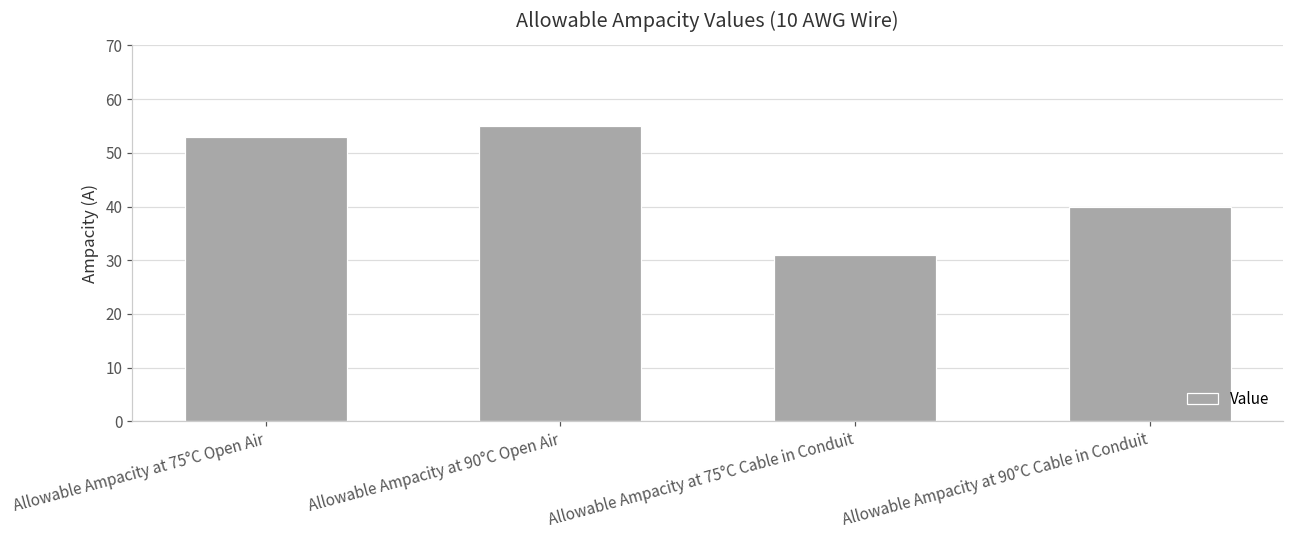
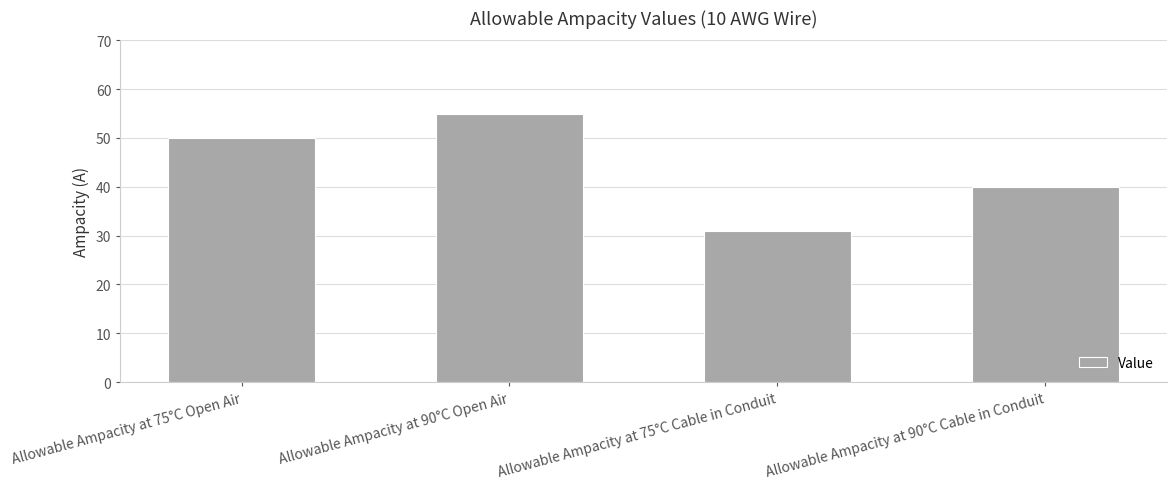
  {
-   "Allowable Ampacity at 75°C Open Air": 53,
+   "Allowable Ampacity at 75°C Open Air": 50,
    "Allowable Ampacity at 90°C Open Air": 55,
    "Allowable Ampacity at 75°C Cable in Conduit": 31,
    "Allowable Ampacity at 90°C Cable in Conduit": 40
  }
